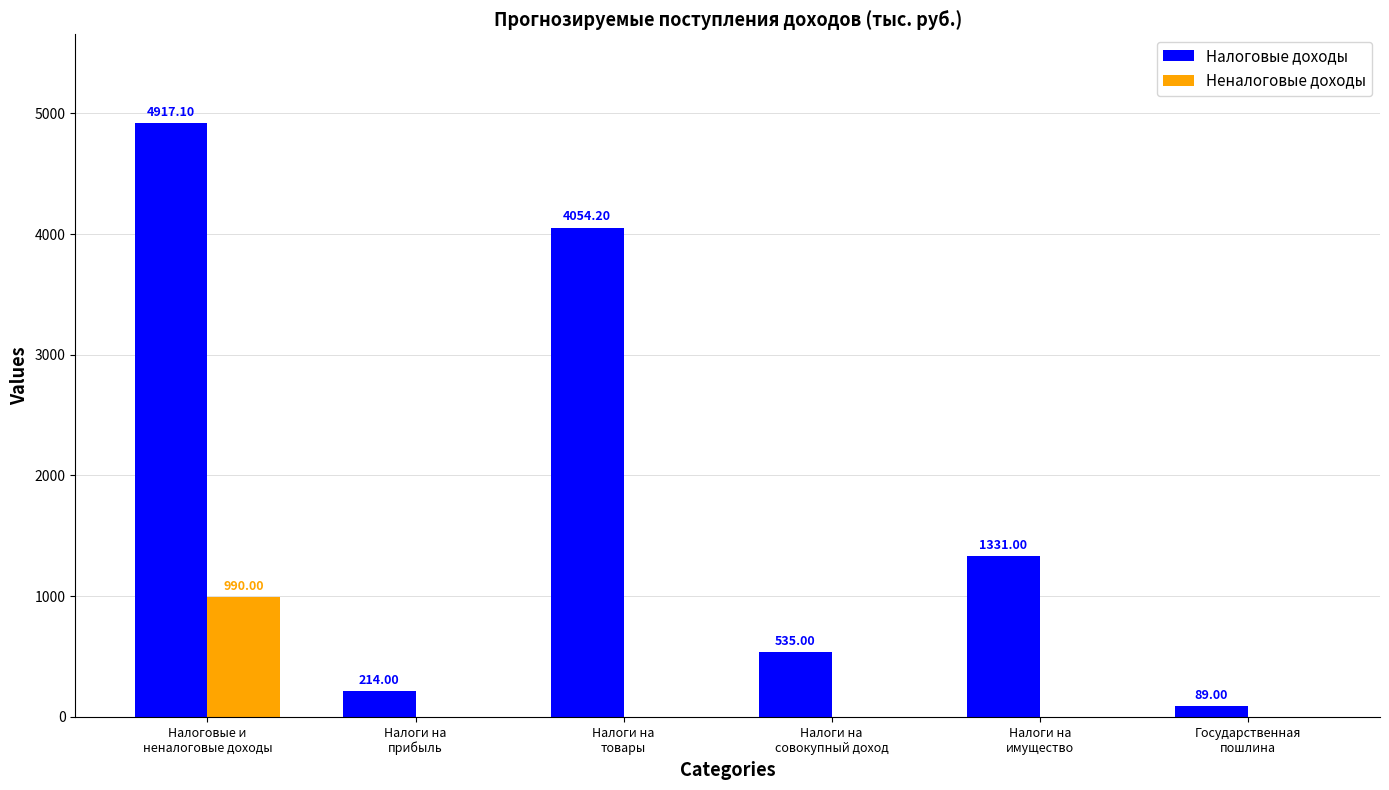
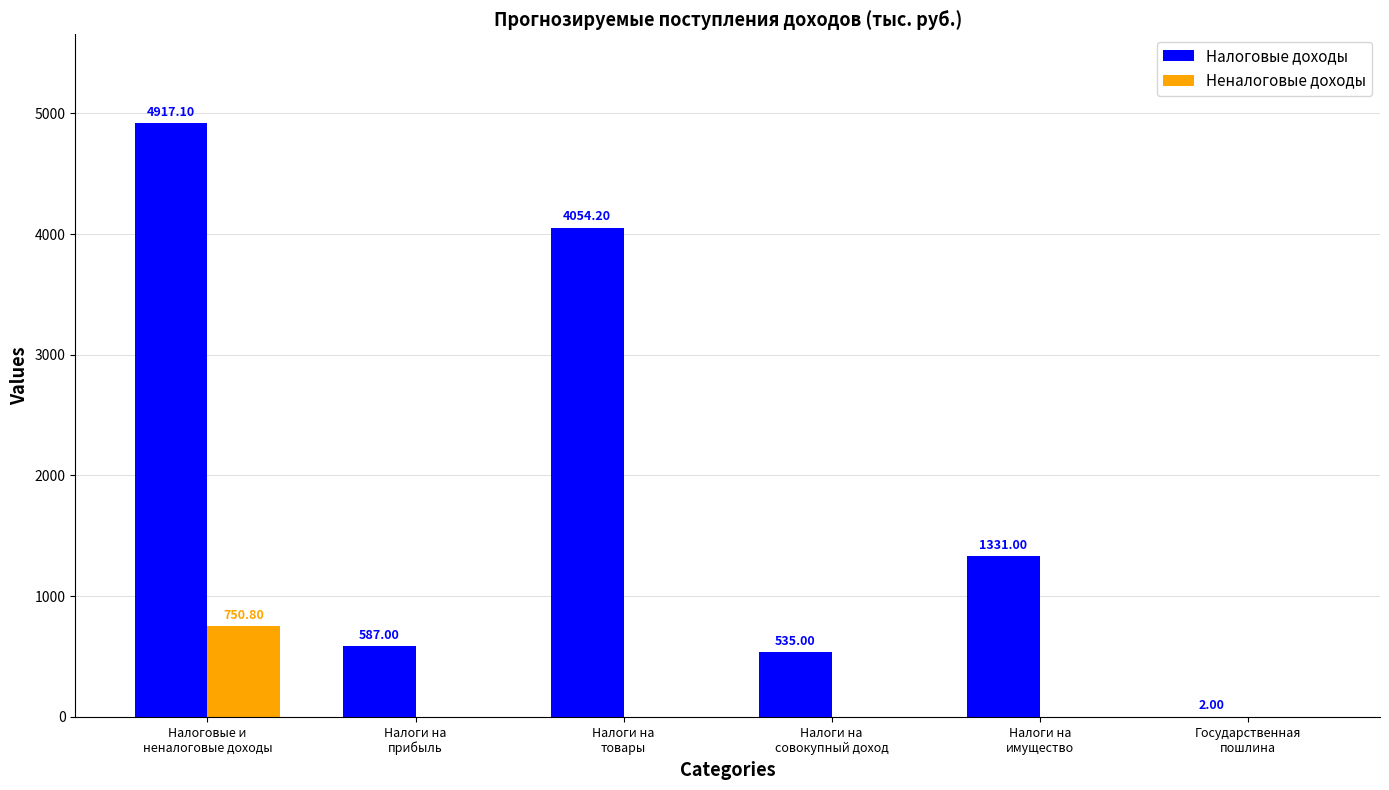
  {
    "Налоговые доходы": {
      "Налоговые и неналоговые доходы": 4917.10,
-     "Налоги на прибыль": 214.00,
+     "Налоги на прибыль": 587.00,
      "Налоги на товары": 4054.20,
      "Налоги на совокупный доход": 535.00,
      "Налоги на имущество": 1331.00,
-     "Государственная пошлина": 89.00
+     "Государственная пошлина": 2.00
    },
    "Неналоговые доходы": {
-     "Налоговые и неналоговые доходы": 990.00
+     "Налоговые и неналоговые доходы": 750.80
    }
  }
